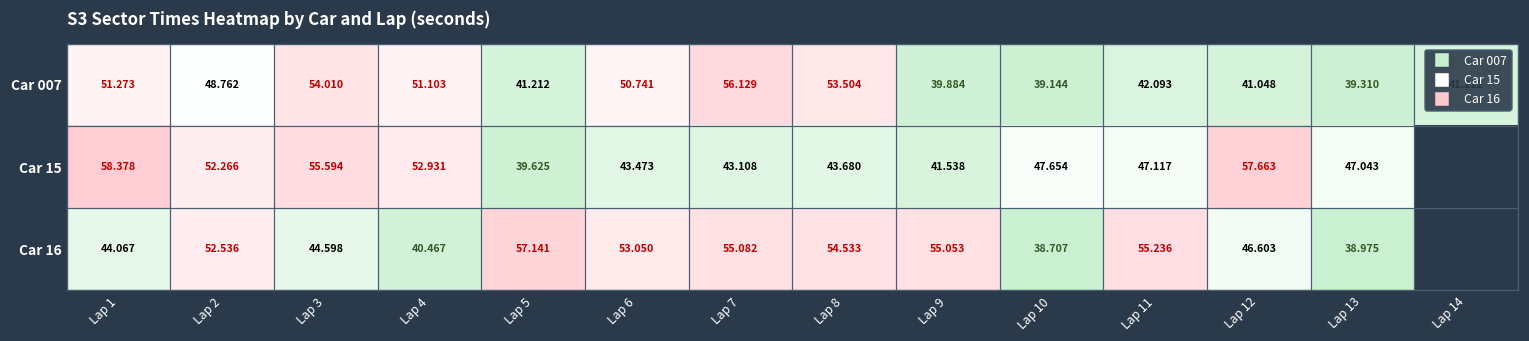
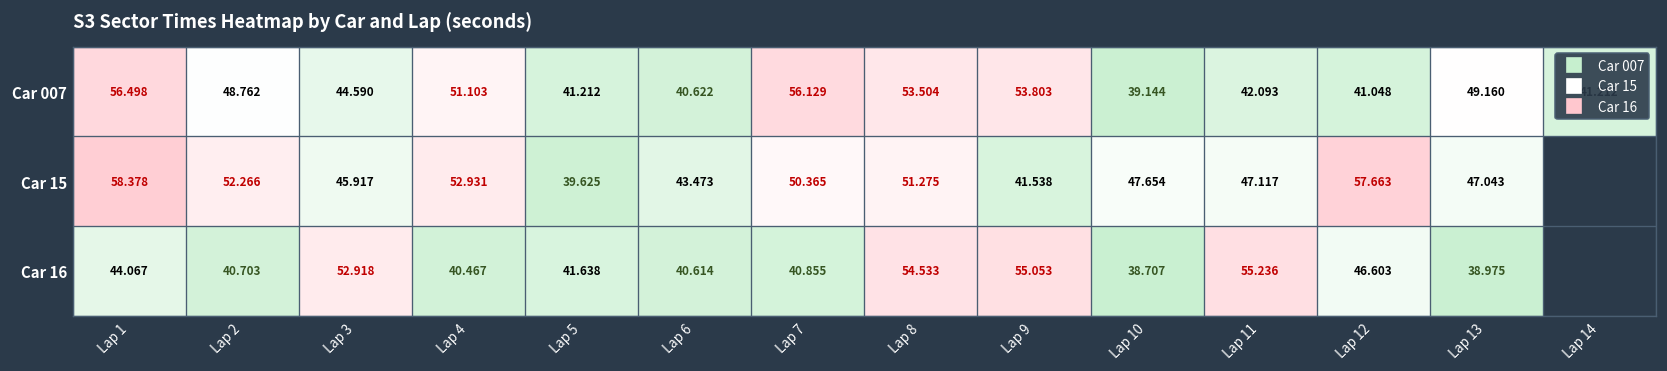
  {
    "Car 007": {
-     "Lap 1": 51.273,
+     "Lap 1": 56.498,
      "Lap 2": 48.762,
-     "Lap 3": 54.010,
+     "Lap 3": 44.590,
      "Lap 4": 51.103,
      "Lap 5": 41.212,
-     "Lap 6": 50.741,
+     "Lap 6": 40.622,
      "Lap 7": 56.129,
      "Lap 8": 53.504,
-     "Lap 9": 39.884,
+     "Lap 9": 53.803,
      "Lap 10": 39.144,
      "Lap 11": 42.093,
      "Lap 12": 41.048,
-     "Lap 13": 39.310
+     "Lap 13": 49.160
    },
    "Car 15": {
      "Lap 1": 58.378,
      "Lap 2": 52.266,
-     "Lap 3": 55.594,
+     "Lap 3": 45.917,
      "Lap 4": 52.931,
      "Lap 5": 39.625,
      "Lap 6": 43.473,
-     "Lap 7": 43.108,
-     "Lap 8": 43.680,
+     "Lap 7": 50.365,
+     "Lap 8": 51.275,
      "Lap 9": 41.538,
      "Lap 10": 47.654,
      "Lap 11": 47.117,
      "Lap 12": 57.663,
      "Lap 13": 47.043
    },
    "Car 16": {
      "Lap 1": 44.067,
-     "Lap 2": 52.536,
-     "Lap 3": 44.598,
+     "Lap 2": 40.703,
+     "Lap 3": 52.918,
      "Lap 4": 40.467,
-     "Lap 5": 57.141,
-     "Lap 6": 53.050,
-     "Lap 7": 55.082,
+     "Lap 5": 41.638,
+     "Lap 6": 40.614,
+     "Lap 7": 40.855,
      "Lap 8": 54.533,
      "Lap 9": 55.053,
      "Lap 10": 38.707,
      "Lap 11": 55.236,
      "Lap 12": 46.603,
      "Lap 13": 38.975
    }
  }
